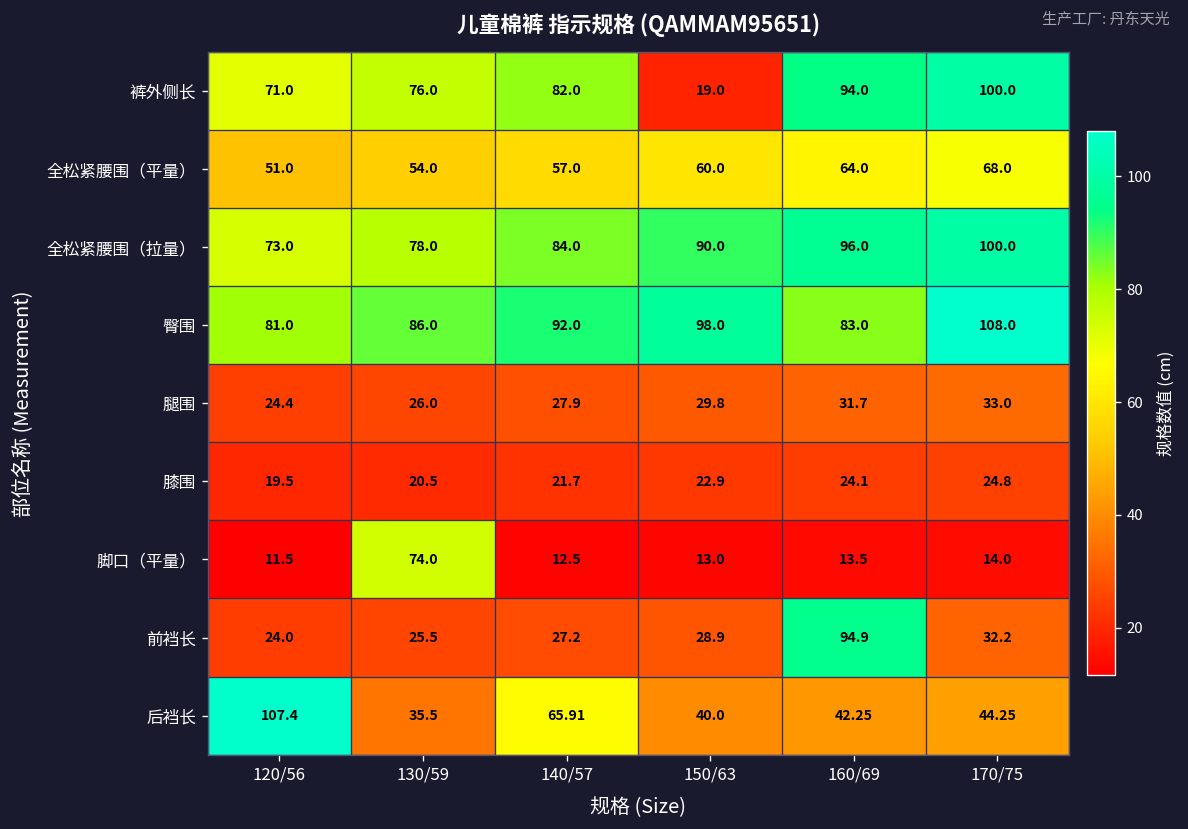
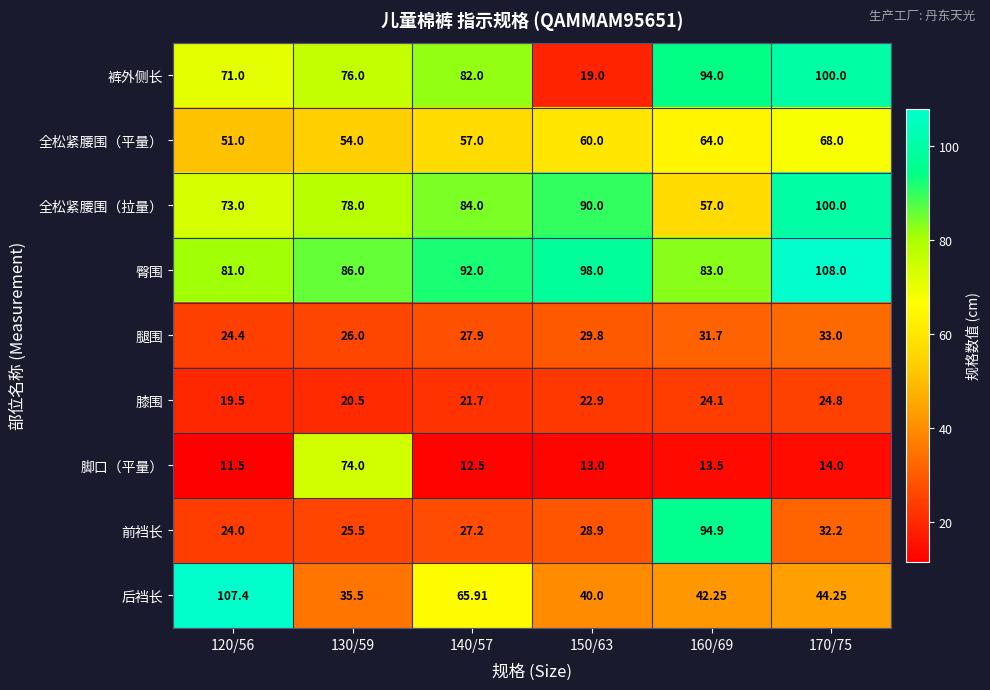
  {
    "裤外侧长": {
      "120/56": 71.0,
      "130/59": 76.0,
      "140/57": 82.0,
      "150/63": 19.0,
      "160/69": 94.0,
      "170/75": 100.0
    },
    "全松紧腰围（平量）": {
      "120/56": 51.0,
      "130/59": 54.0,
      "140/57": 57.0,
      "150/63": 60.0,
      "160/69": 64.0,
      "170/75": 68.0
    },
    "全松紧腰围（拉量）": {
      "120/56": 73.0,
      "130/59": 78.0,
      "140/57": 84.0,
      "150/63": 90.0,
-     "160/69": 96.0,
+     "160/69": 57.0,
      "170/75": 100.0
    },
    "臀围": {
      "120/56": 81.0,
      "130/59": 86.0,
      "140/57": 92.0,
      "150/63": 98.0,
      "160/69": 83.0,
      "170/75": 108.0
    },
    "腿围": {
      "120/56": 24.4,
      "130/59": 26.0,
      "140/57": 27.9,
      "150/63": 29.8,
      "160/69": 31.7,
      "170/75": 33.0
    },
    "膝围": {
      "120/56": 19.5,
      "130/59": 20.5,
      "140/57": 21.7,
      "150/63": 22.9,
      "160/69": 24.1,
      "170/75": 24.8
    },
    "脚口（平量）": {
      "120/56": 11.5,
      "130/59": 74.0,
      "140/57": 12.5,
      "150/63": 13.0,
      "160/69": 13.5,
      "170/75": 14.0
    },
    "前裆长": {
      "120/56": 24.0,
      "130/59": 25.5,
      "140/57": 27.2,
      "150/63": 28.9,
      "160/69": 94.9,
      "170/75": 32.2
    },
    "后裆长": {
      "120/56": 107.4,
      "130/59": 35.5,
      "140/57": 65.91,
      "150/63": 40.0,
      "160/69": 42.25,
      "170/75": 44.25
    }
  }
